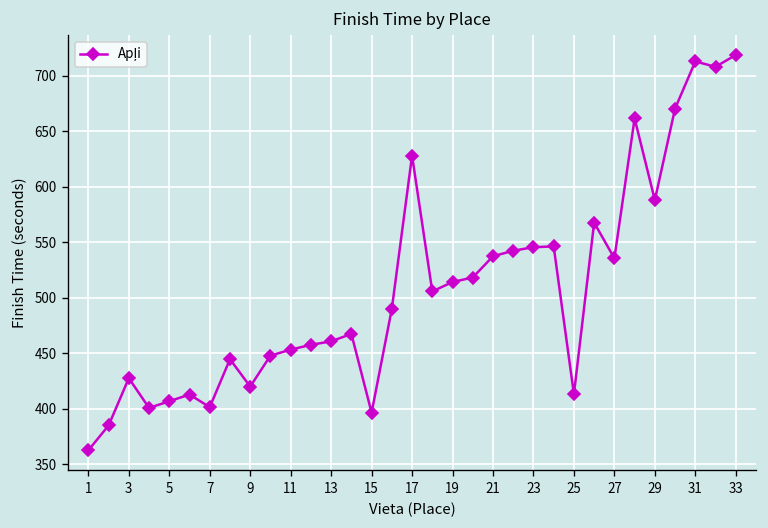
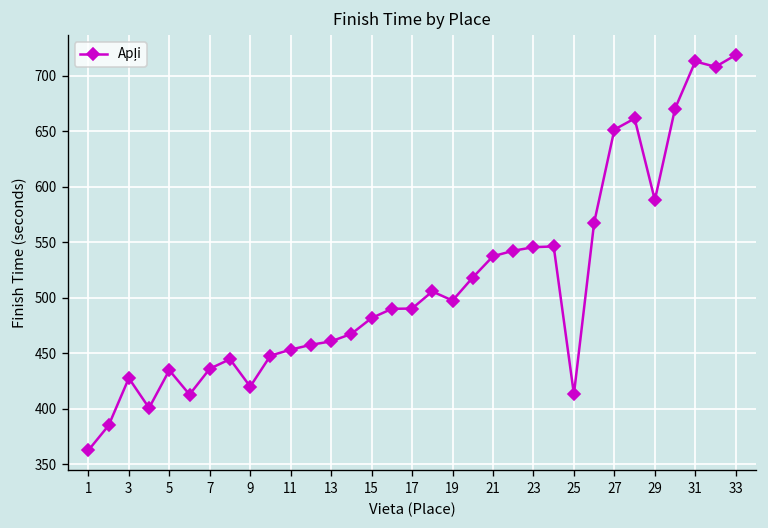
  {
    "1": 360,
    "3": 430,
-   "5": 410,
-   "7": 400,
+   "5": 430,
+   "7": 440,
    "9": 420,
    "11": 450,
    "13": 460,
-   "15": 400,
-   "17": 630,
-   "19": 510,
+   "15": 480,
+   "17": 490,
+   "19": 500,
    "21": 540,
    "23": 550,
    "25": 410,
-   "27": 540,
+   "27": 650,
    "29": 590,
    "31": 710,
    "33": 720
  }
